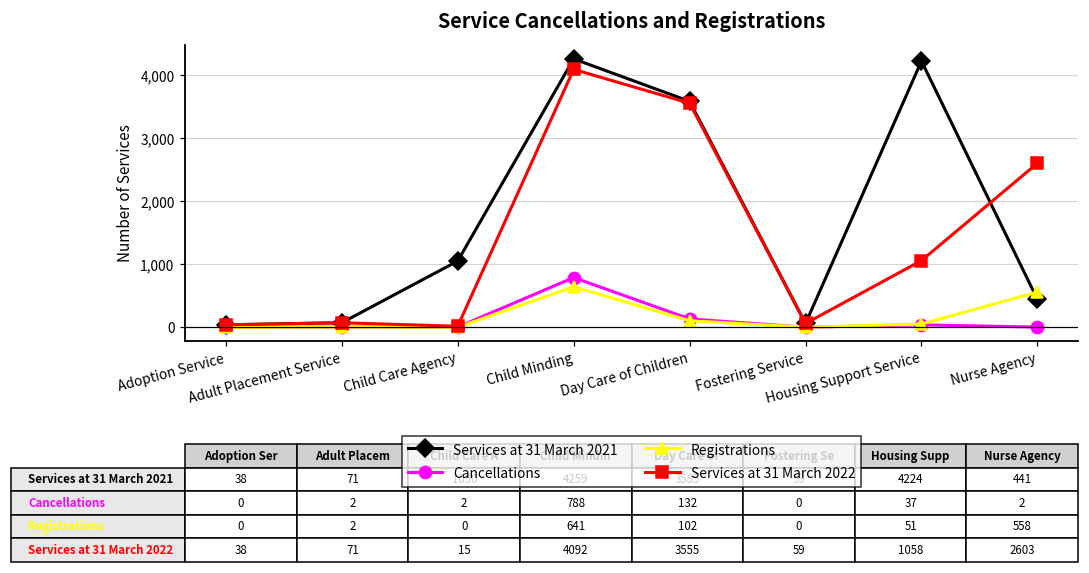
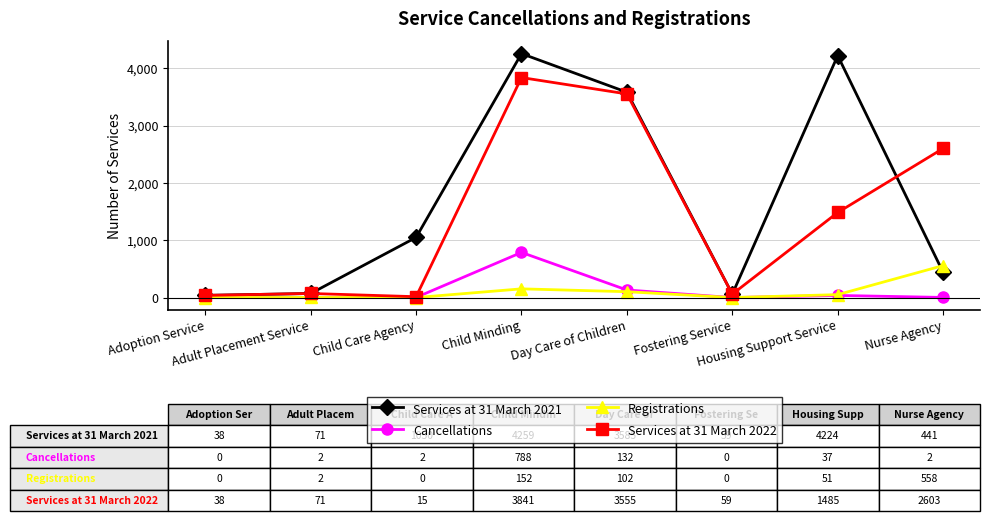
  {
    "Services at 31 March 2021": {
      "Child Care Agency": "1,100",
      "Child Minding": "4,300",
      "Housing Support Service": "4,200",
      "Nurse Agency": "400"
    },
    "Cancellations": {
      "Child Minding": "800",
      "Nurse Agency": "0"
    },
    "Registrations": {
-     "Child Minding": "641"
+     "Child Minding": "152"
    },
    "Services at 31 March 2022": {
-     "Child Minding": "4092",
-     "Housing Support Service": "1058"
+     "Child Minding": "3841",
+     "Housing Support Service": "1485"
    }
  }
